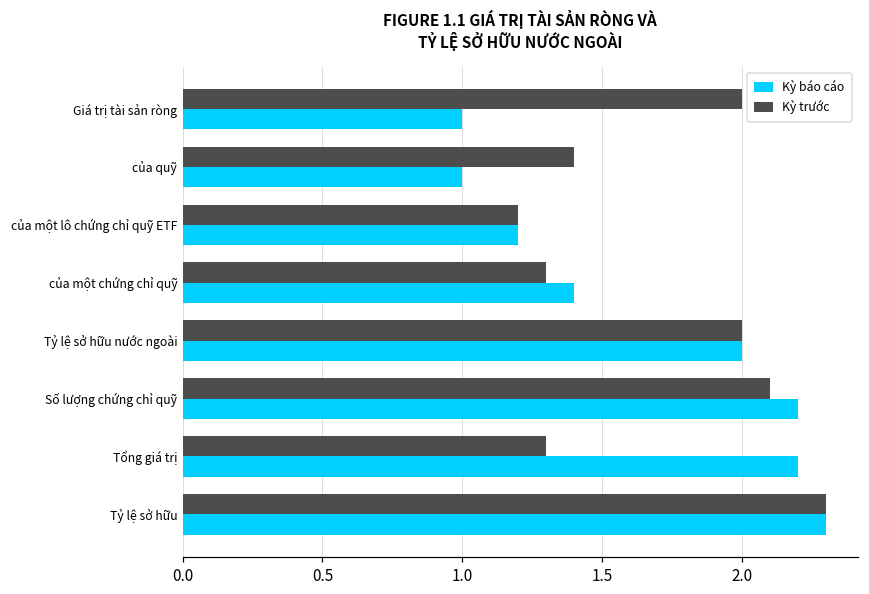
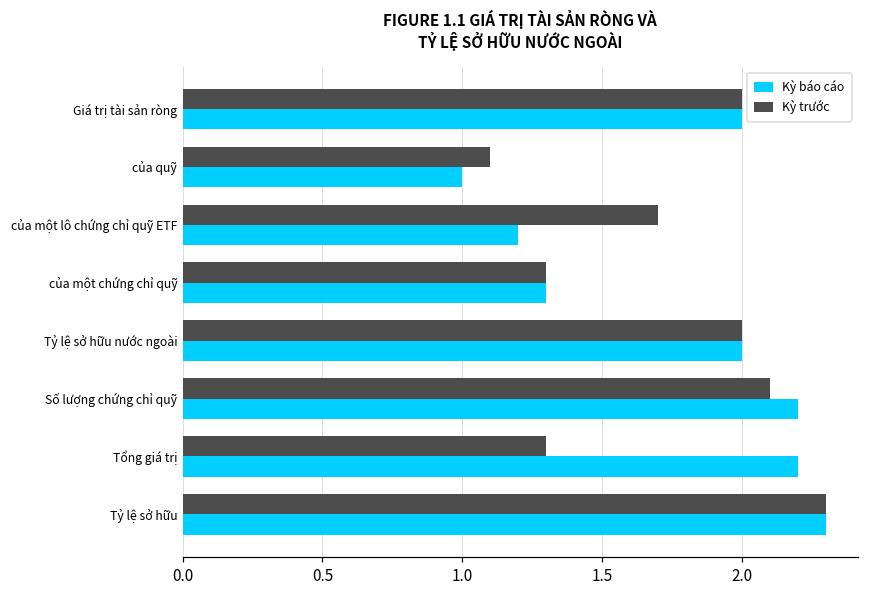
  {
    "Kỳ báo cáo": {
-     "Giá trị tài sản ròng": 1,
+     "Giá trị tài sản ròng": 2,
      "của quỹ": 1.0,
      "của một lô chứng chỉ quỹ ETF": 1.2,
-     "của một chứng chỉ quỹ": 1.4,
+     "của một chứng chỉ quỹ": 1.3,
      "Tỷ lệ sở hữu nước ngoài": 2.0,
      "Số lượng chứng chỉ quỹ": 2.2,
      "Tổng giá trị": 2.2,
      "Tỷ lệ sở hữu": 2.3
    },
    "Kỳ trước": {
      "Giá trị tài sản ròng": 2.0,
-     "của quỹ": 1.4,
-     "của một lô chứng chỉ quỹ ETF": 1.2,
+     "của quỹ": 1.1,
+     "của một lô chứng chỉ quỹ ETF": 1.7,
      "của một chứng chỉ quỹ": 1.3,
      "Tỷ lệ sở hữu nước ngoài": 2.0,
      "Số lượng chứng chỉ quỹ": 2.1,
      "Tổng giá trị": 1.3,
      "Tỷ lệ sở hữu": 2.3
    }
  }
